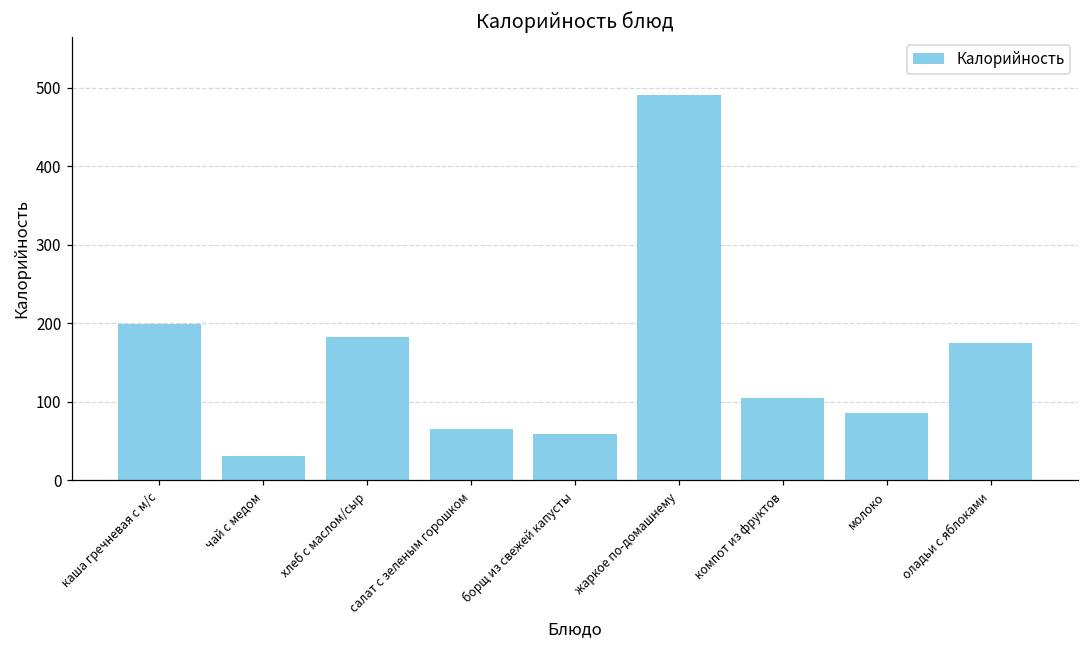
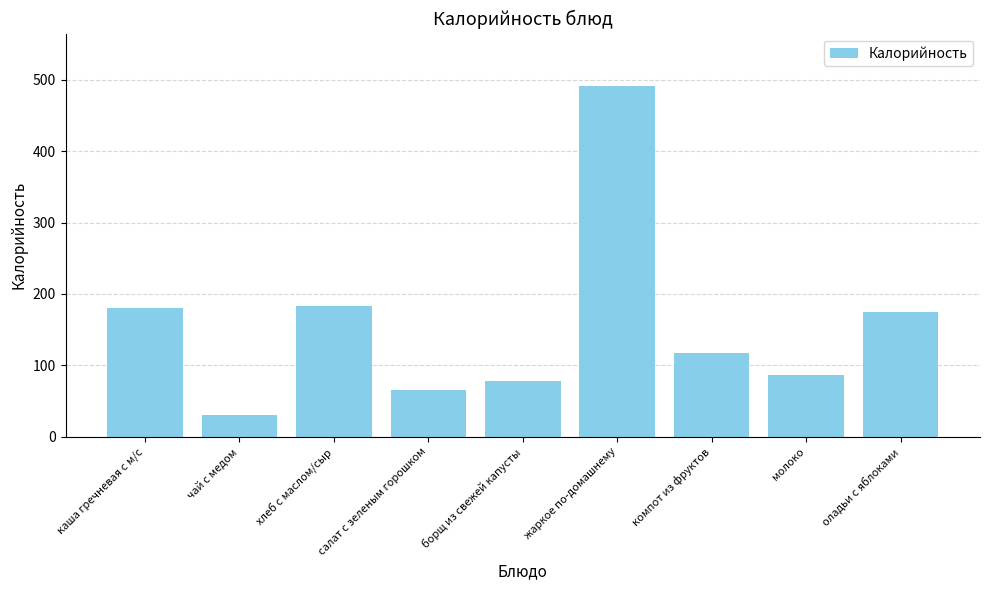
  {
-   "каша гречневая с м/с": 200,
+   "каша гречневая с м/с": 180,
    "чай с медом": 30,
    "хлеб с маслом/сыр": 180,
    "салат с зеленым горошком": 70,
-   "борщ из свежей капусты": 60,
+   "борщ из свежей капусты": 80,
    "жаркое по-домашнему": 490,
-   "компот из фруктов": 110,
+   "компот из фруктов": 120,
    "молоко": 90,
    "оладьи с яблоками": 180
  }
